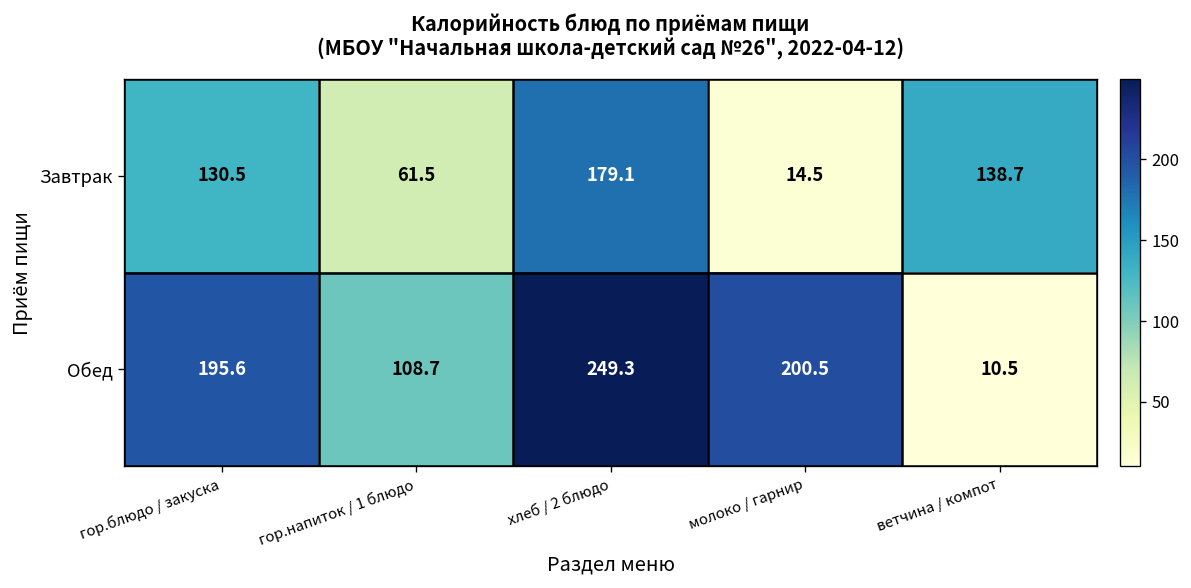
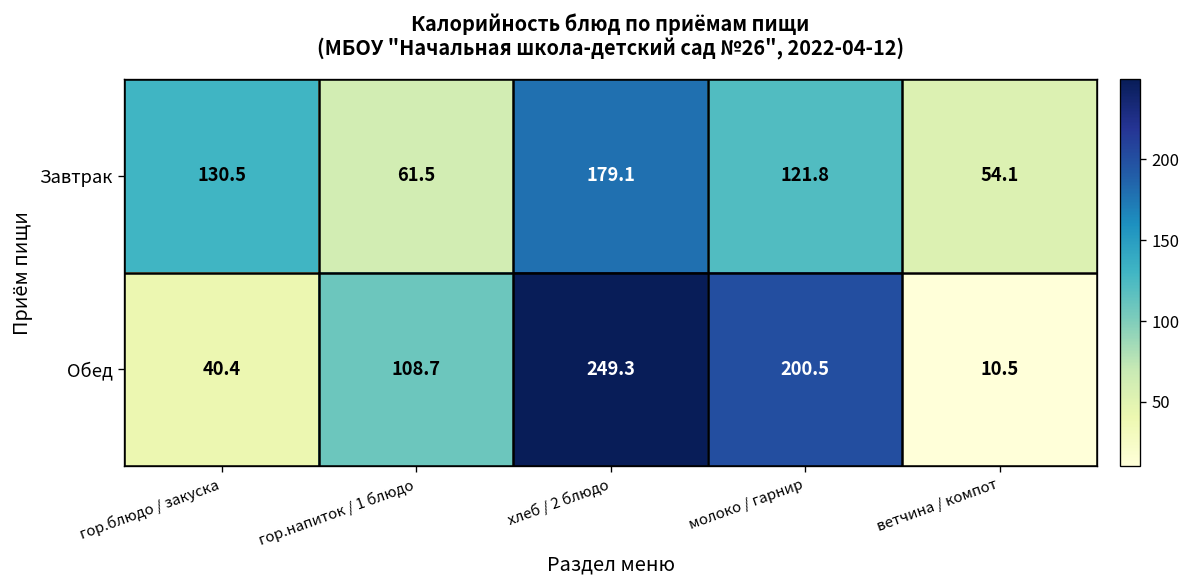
  {
    "Завтрак": {
      "гор.блюдо / закуска": 130.5,
      "гор.напиток / 1 блюдо": 61.5,
      "хлеб / 2 блюдо": 179.1,
-     "молоко / гарнир": 14.5,
-     "ветчина / компот": 138.7
+     "молоко / гарнир": 121.8,
+     "ветчина / компот": 54.1
    },
    "Обед": {
-     "гор.блюдо / закуска": 195.6,
+     "гор.блюдо / закуска": 40.4,
      "гор.напиток / 1 блюдо": 108.7,
      "хлеб / 2 блюдо": 249.3,
      "молоко / гарнир": 200.5,
      "ветчина / компот": 10.5
    }
  }
